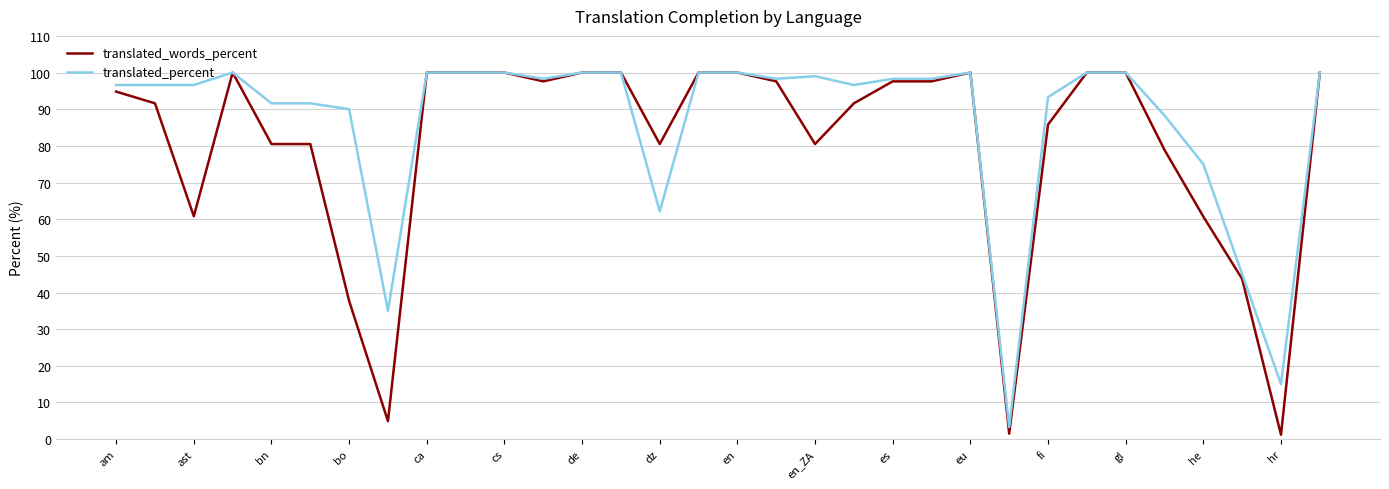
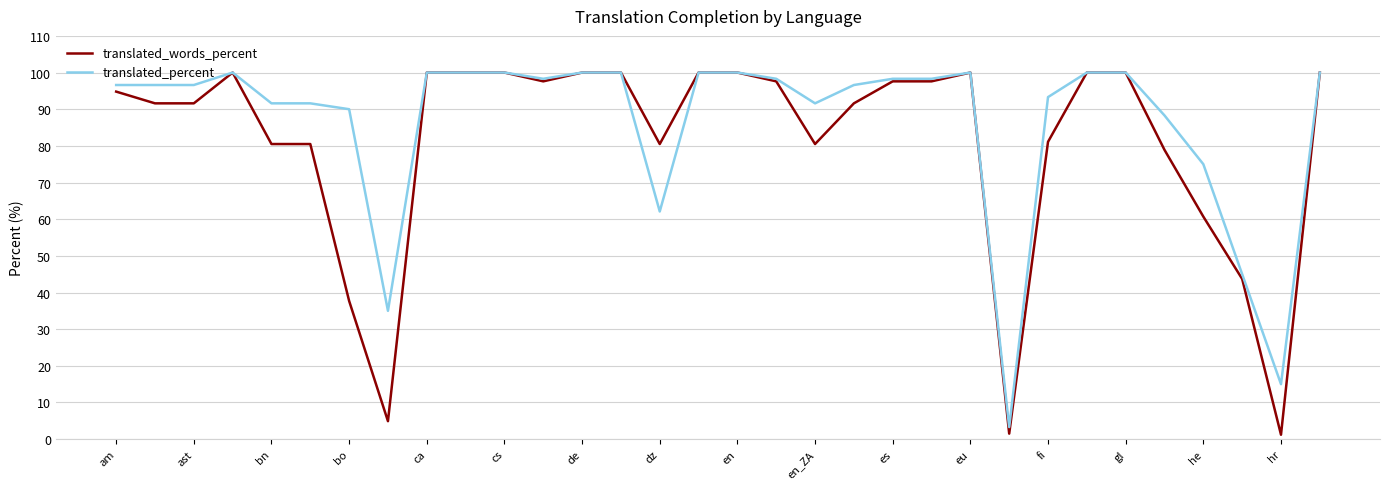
  {
    "translated_words_percent": {
      "am": 95,
-     "ast": 61,
+     "ast": 92,
      "bn": 81,
      "bo": 38,
      "dz": 81,
      "en_ZA": 81,
-     "fi": 86,
+     "fi": 81,
      "he": 61,
      "hr": 1
    },
    "translated_percent": {
      "am": 97,
      "ast": 97,
      "bn": 92,
      "bo": 90,
      "dz": 62,
-     "en_ZA": 99,
+     "en_ZA": 92,
      "fi": 93,
      "he": 75,
      "hr": 15
    }
  }
